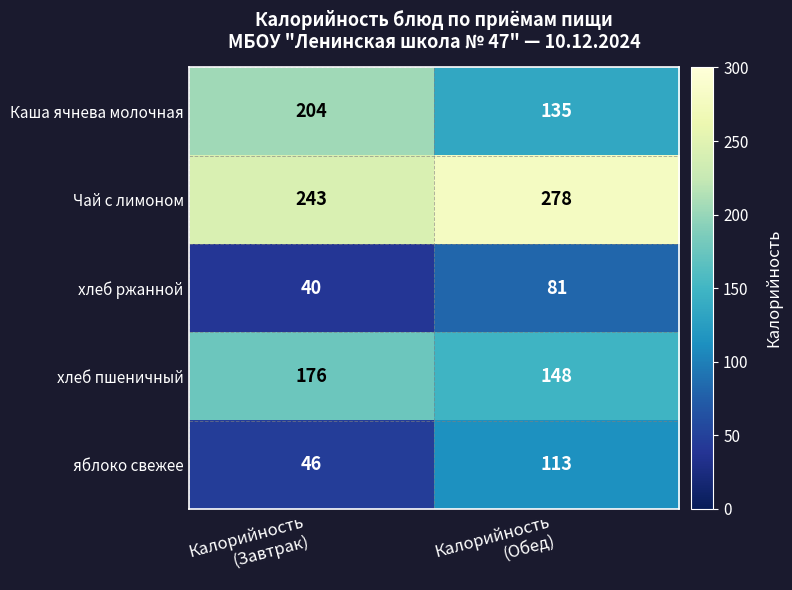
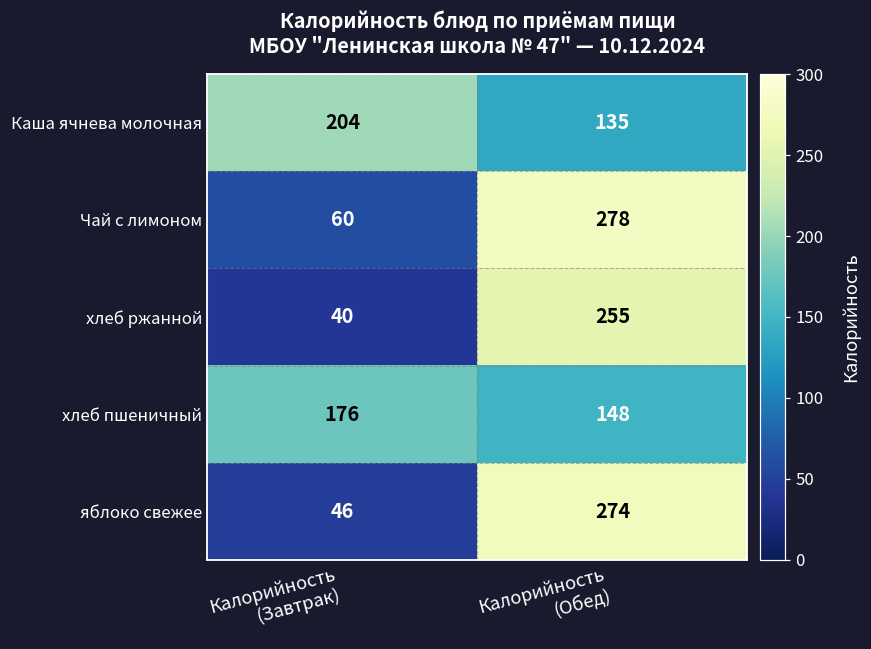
  {
    "Каша ячнева молочная": {
      "Калорийность (Завтрак)": 204,
      "Калорийность (Обед)": 135
    },
    "Чай с лимоном": {
-     "Калорийность (Завтрак)": 243,
+     "Калорийность (Завтрак)": 60,
      "Калорийность (Обед)": 278
    },
    "хлеб ржанной": {
      "Калорийность (Завтрак)": 40,
-     "Калорийность (Обед)": 81
+     "Калорийность (Обед)": 255
    },
    "хлеб пшеничный": {
      "Калорийность (Завтрак)": 176,
      "Калорийность (Обед)": 148
    },
    "яблоко свежее": {
      "Калорийность (Завтрак)": 46,
-     "Калорийность (Обед)": 113
+     "Калорийность (Обед)": 274
    }
  }
